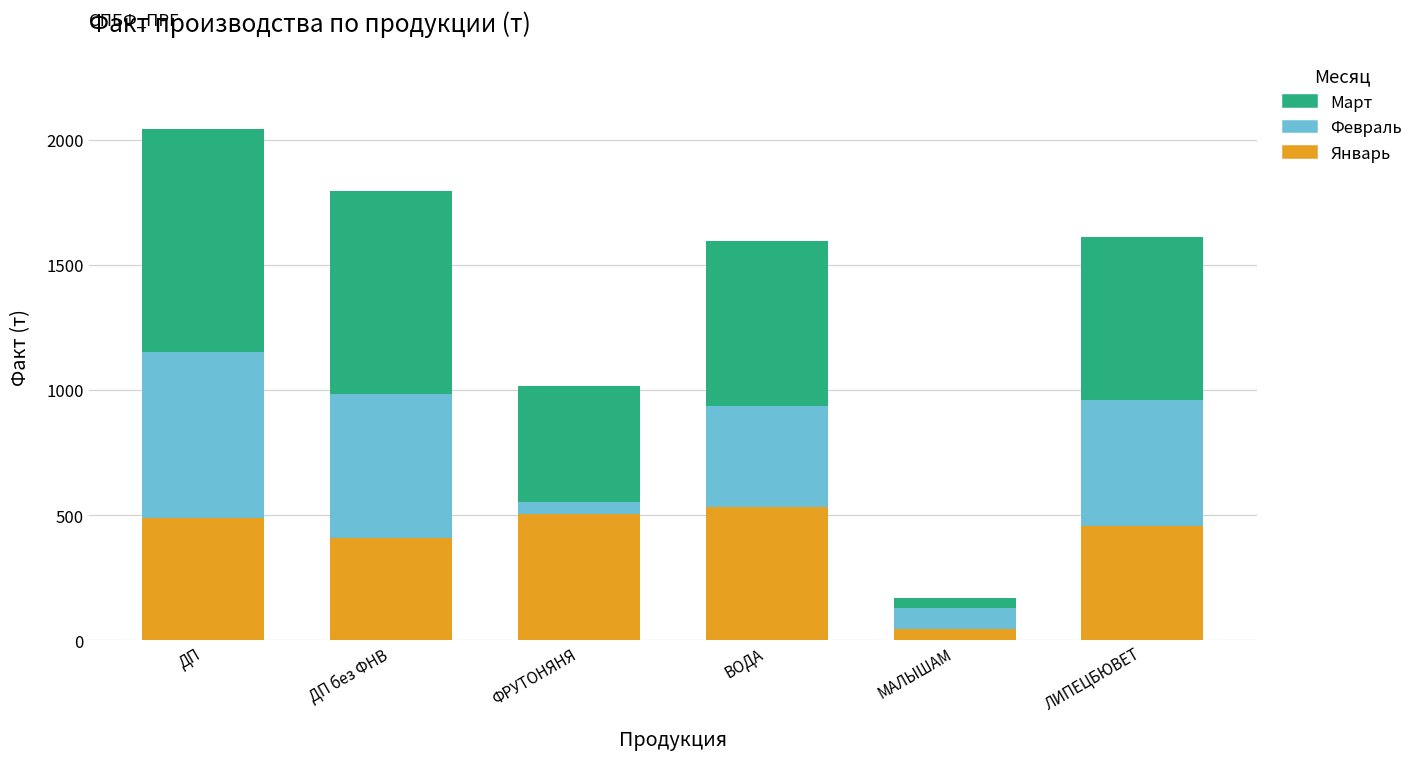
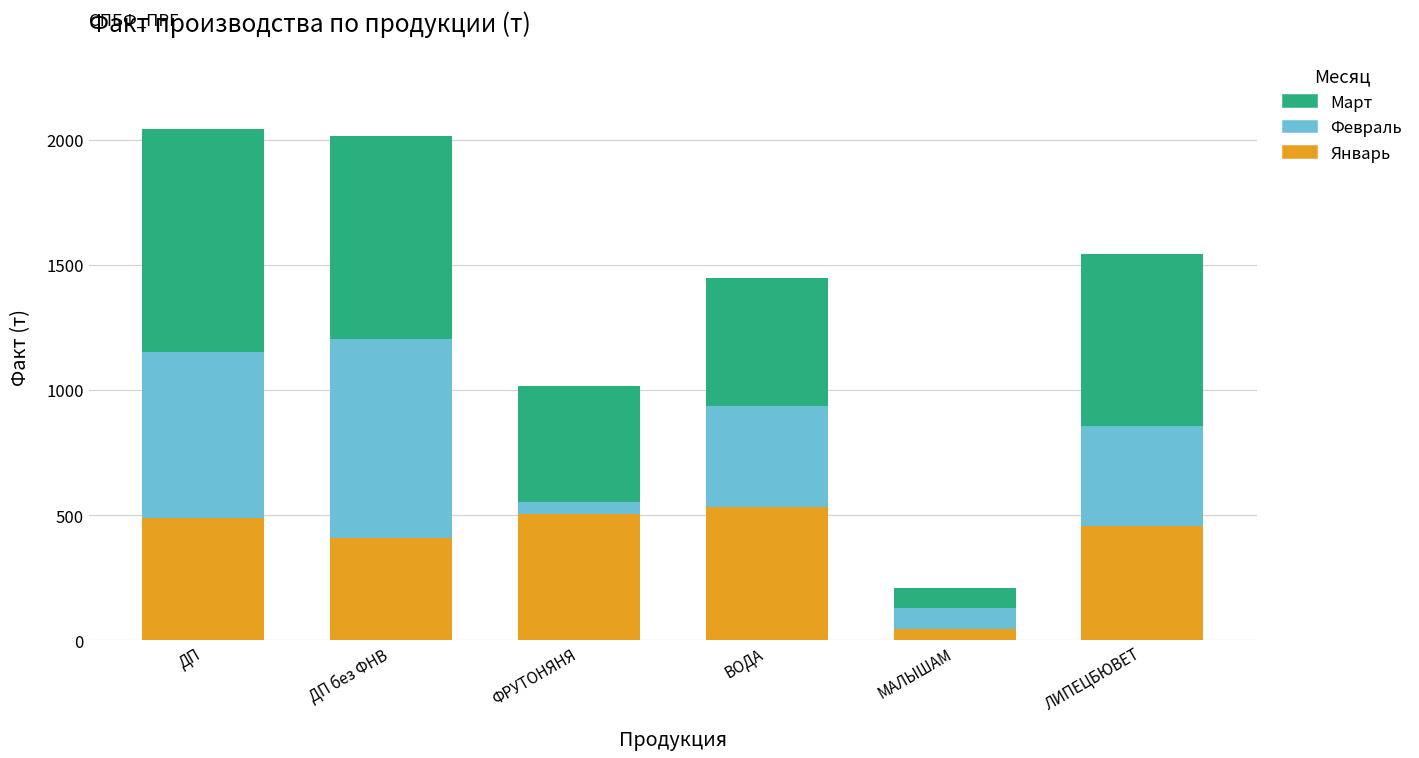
  {
    "Январь": {
      "ДП": 490,
      "ДП без ФНВ": 410,
      "ФРУТОНЯНЯ": 500,
      "ВОДА": 530,
      "МАЛЫШАМ": 50,
      "ЛИПЕЦБЮВЕТ": 460
    },
    "Февраль": {
      "ДП": 660,
-     "ДП без ФНВ": 570,
+     "ДП без ФНВ": 790,
      "ФРУТОНЯНЯ": 50,
      "ВОДА": 410,
      "МАЛЫШАМ": 80,
-     "ЛИПЕЦБЮВЕТ": 500
+     "ЛИПЕЦБЮВЕТ": 400
    },
    "Март": {
      "ДП": 890,
      "ДП без ФНВ": 810,
      "ФРУТОНЯНЯ": 460,
-     "ВОДА": 660,
-     "МАЛЫШАМ": 40,
-     "ЛИПЕЦБЮВЕТ": 650
+     "ВОДА": 510,
+     "МАЛЫШАМ": 80,
+     "ЛИПЕЦБЮВЕТ": 690
    }
  }
